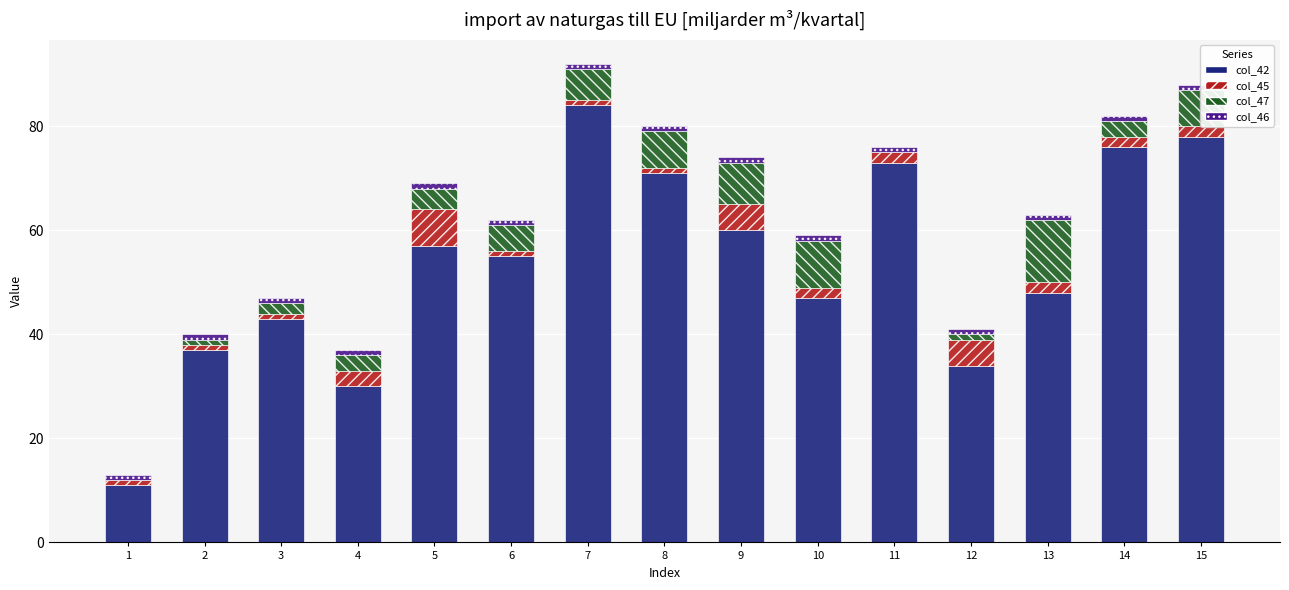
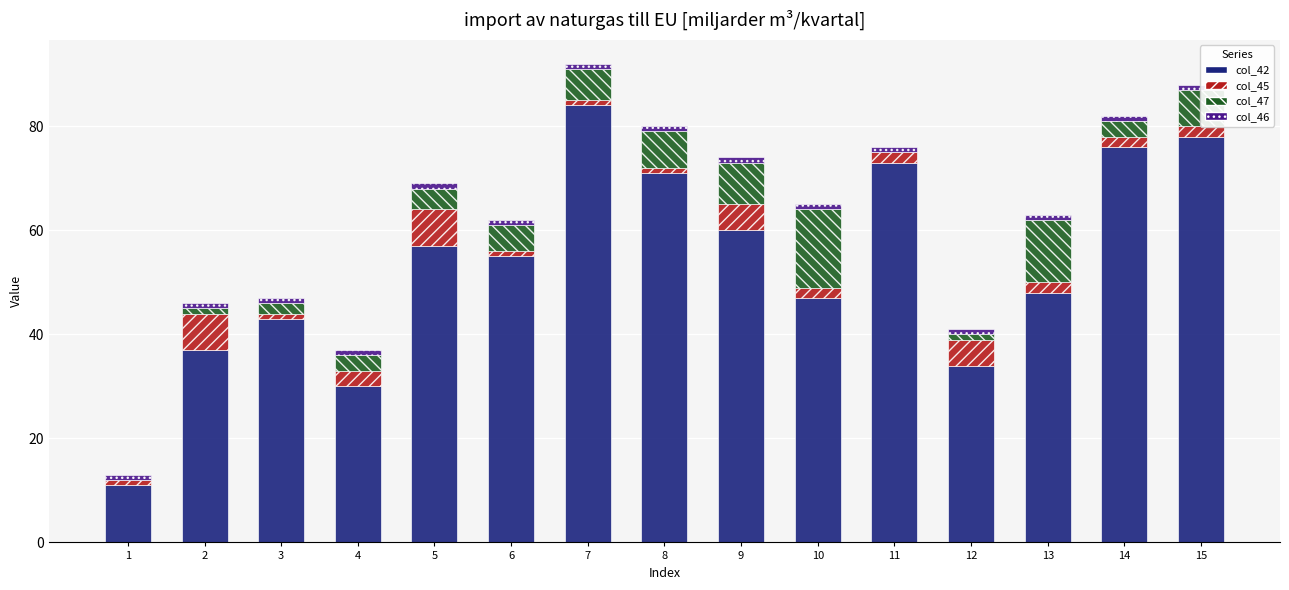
  {
    "col_45": {
      "1": 1,
-     "2": 1,
+     "2": 7,
      "3": 1,
      "4": 3,
      "5": 7,
      "6": 1,
      "7": 1,
      "8": 1,
      "9": 5,
      "10": 2,
      "11": 2,
      "12": 5,
      "13": 2,
      "14": 2
    },
    "col_47": {
      "1": 0,
      "2": 1,
      "3": 2,
      "4": 3,
      "5": 4,
      "6": 5,
      "7": 6,
      "8": 7,
      "9": 8,
-     "10": 9,
+     "10": 15,
      "11": 0,
      "12": 1,
      "13": 12,
      "14": 3
    }
  }
